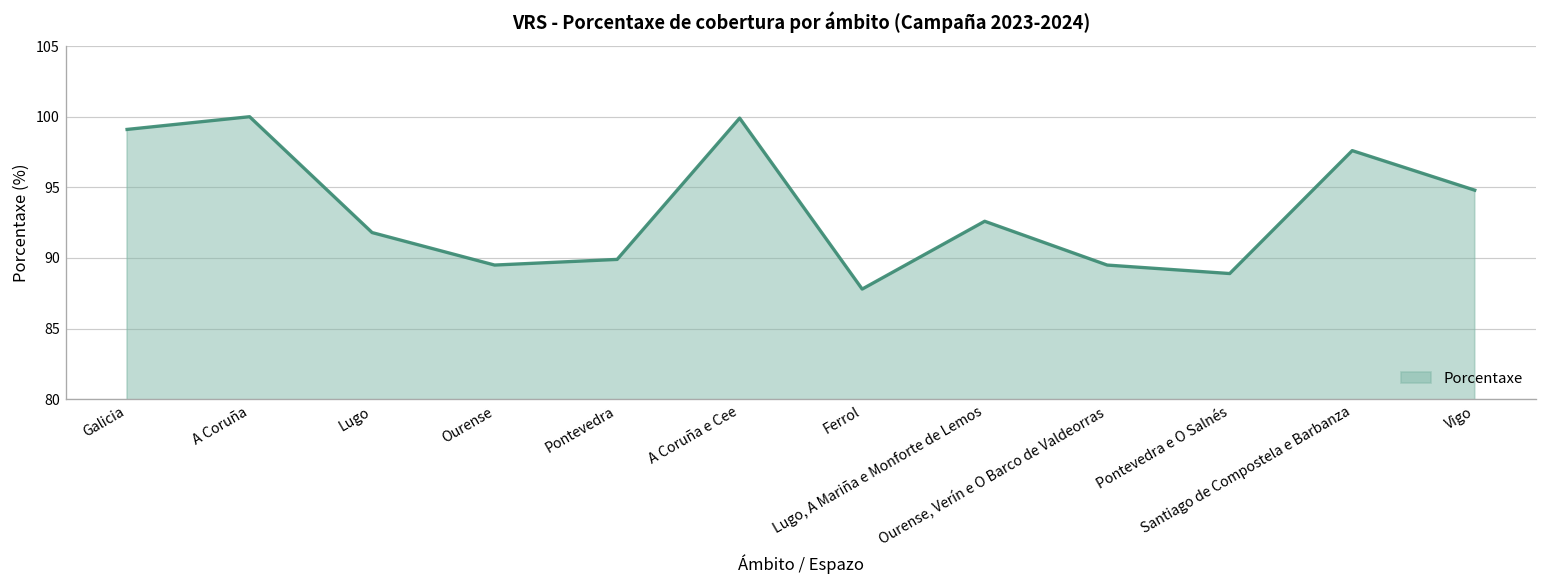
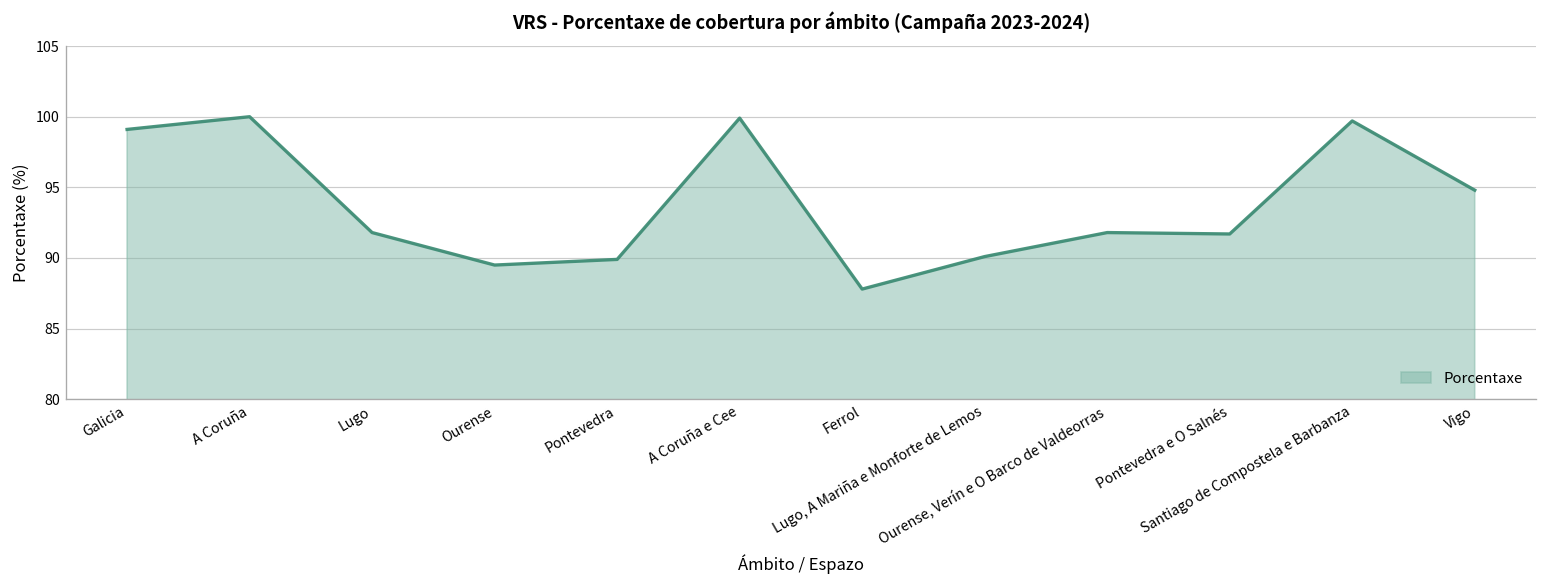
  {
    "Galicia": 99.1,
    "A Coruña": 100.0,
    "Lugo": 91.8,
    "Ourense": 89.5,
    "Pontevedra": 89.9,
    "A Coruña e Cee": 99.9,
    "Ferrol": 87.8,
-   "Lugo, A Mariña e Monforte de Lemos": 92.6,
-   "Ourense, Verín e O Barco de Valdeorras": 89.5,
-   "Pontevedra e O Salnés": 88.9,
-   "Santiago de Compostela e Barbanza": 97.6,
+   "Lugo, A Mariña e Monforte de Lemos": 90.1,
+   "Ourense, Verín e O Barco de Valdeorras": 91.8,
+   "Pontevedra e O Salnés": 91.7,
+   "Santiago de Compostela e Barbanza": 99.7,
    "Vigo": 94.8
  }
